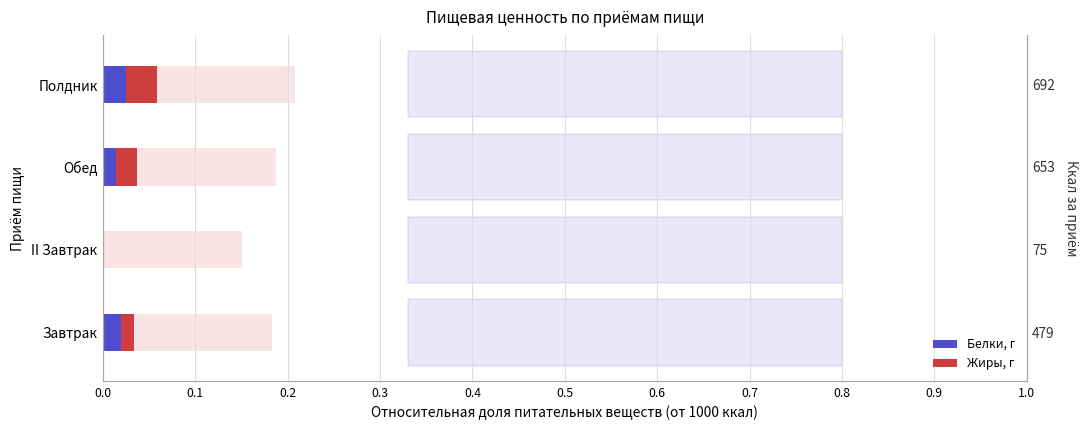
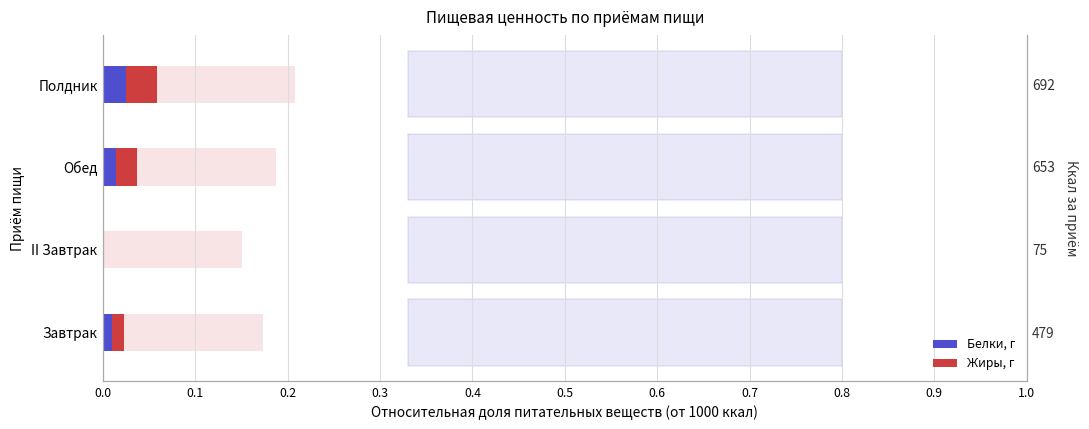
  {
    "Белки, г": {
      "Полдник": 0.02,
      "Обед": 0.01,
-     "Завтрак": 0.02
+     "Завтрак": 0.01
    }
  }
